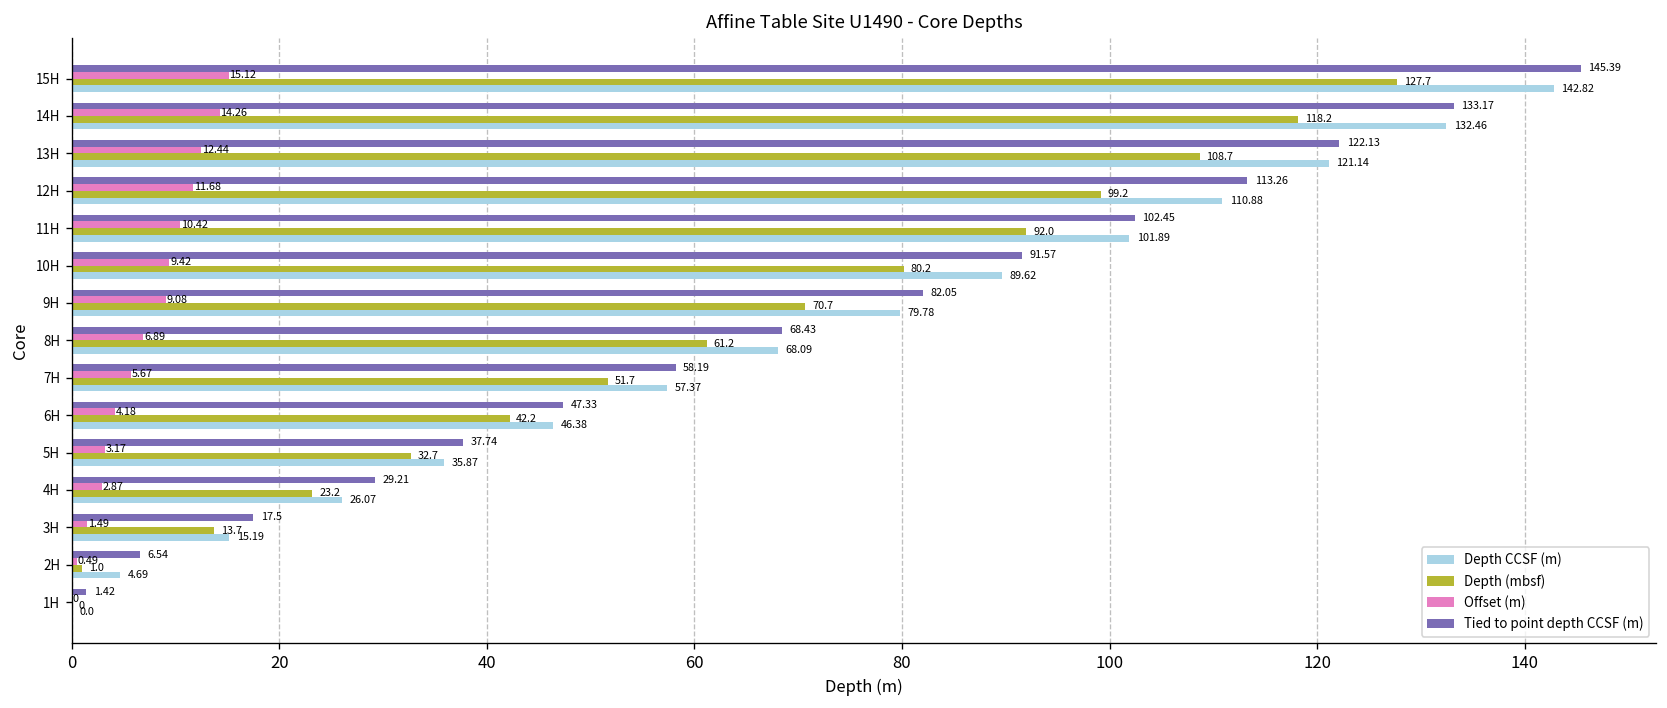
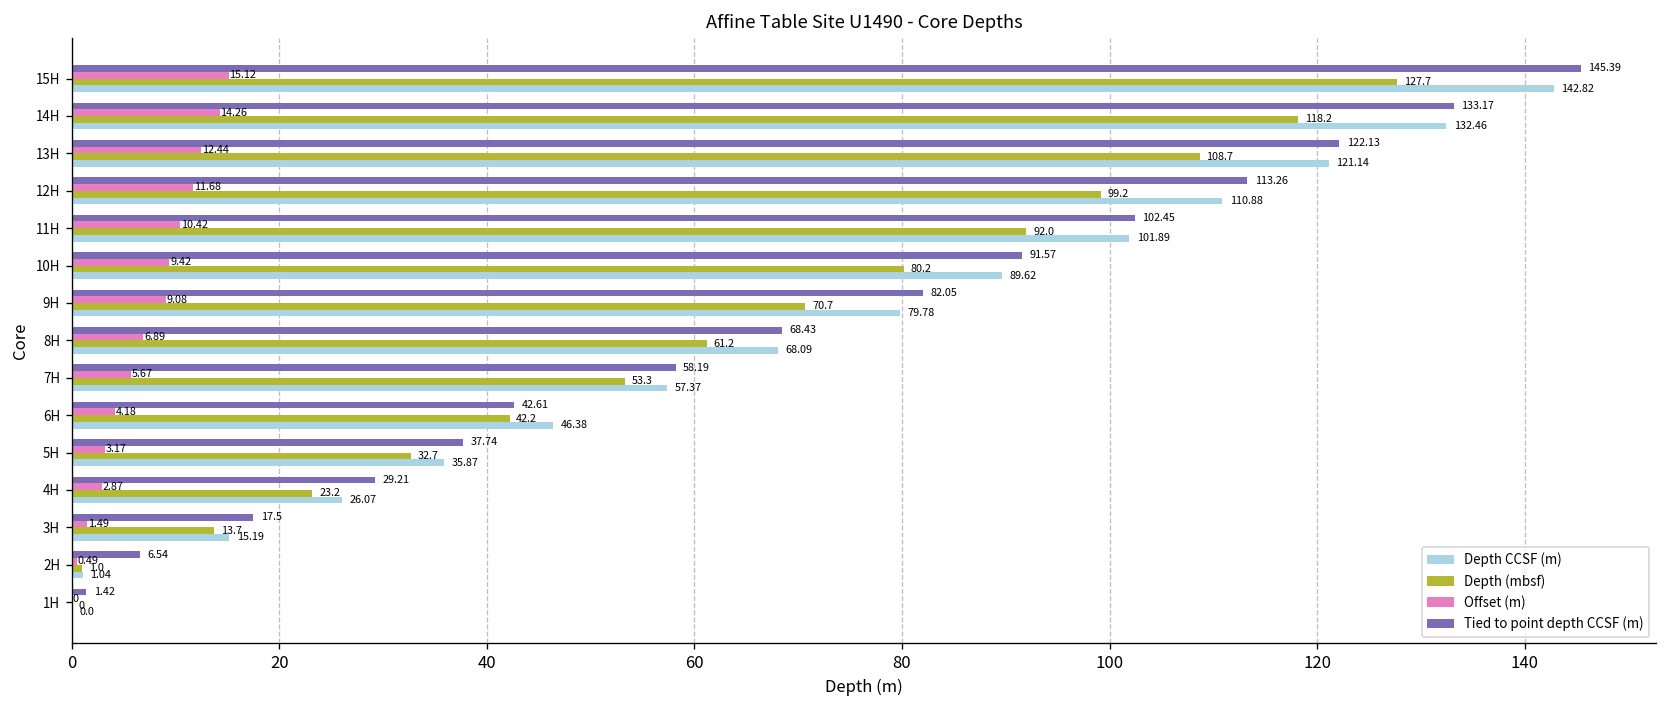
  {
    "Depth CCSF (m)": {
      "15H": 142.82,
      "14H": 132.46,
      "13H": 121.14,
      "12H": 110.88,
      "11H": 101.89,
      "10H": 89.62,
      "9H": 79.78,
      "8H": 68.09,
      "7H": 57.37,
      "6H": 46.38,
      "5H": 35.87,
      "4H": 26.07,
      "3H": 15.19,
-     "2H": 4.69,
+     "2H": 1.04,
      "1H": 0.0
    },
    "Depth (mbsf)": {
      "15H": 127.7,
      "14H": 118.2,
      "13H": 108.7,
      "12H": 99.2,
      "11H": 92.0,
      "10H": 80.2,
      "9H": 70.7,
      "8H": 61.2,
-     "7H": 51.7,
+     "7H": 53.3,
      "6H": 42.2,
      "5H": 32.7,
      "4H": 23.2,
      "3H": 13.7,
      "1H": 0.0
    },
    "Offset (m)": {
      "15H": 15.12,
      "14H": 14.26,
      "13H": 12.44,
      "12H": 11.68,
      "11H": 10.42,
      "10H": 9.42,
      "9H": 9.08,
      "8H": 6.89,
      "7H": 5.67,
      "6H": 4.18,
      "5H": 3.17,
      "4H": 2.87,
      "3H": 1.49,
      "1H": 0
    },
    "Tied to point depth CCSF (m)": {
      "15H": 145.39,
      "14H": 133.17,
      "13H": 122.13,
      "12H": 113.26,
      "11H": 102.45,
      "10H": 91.57,
      "9H": 82.05,
      "8H": 68.43,
      "7H": 58.19,
-     "6H": 47.33,
+     "6H": 42.61,
      "5H": 37.74,
      "4H": 29.21,
      "3H": 17.5,
      "2H": 6.54,
      "1H": 1.42
    }
  }
